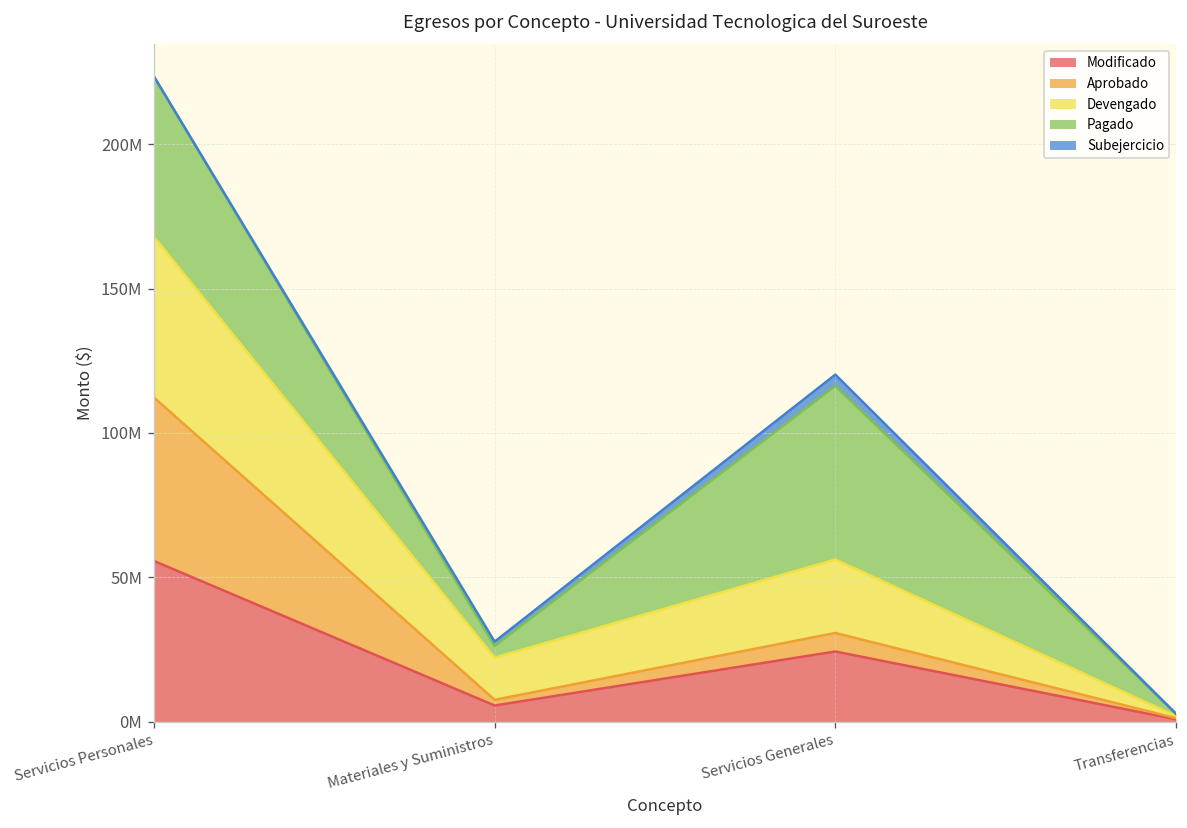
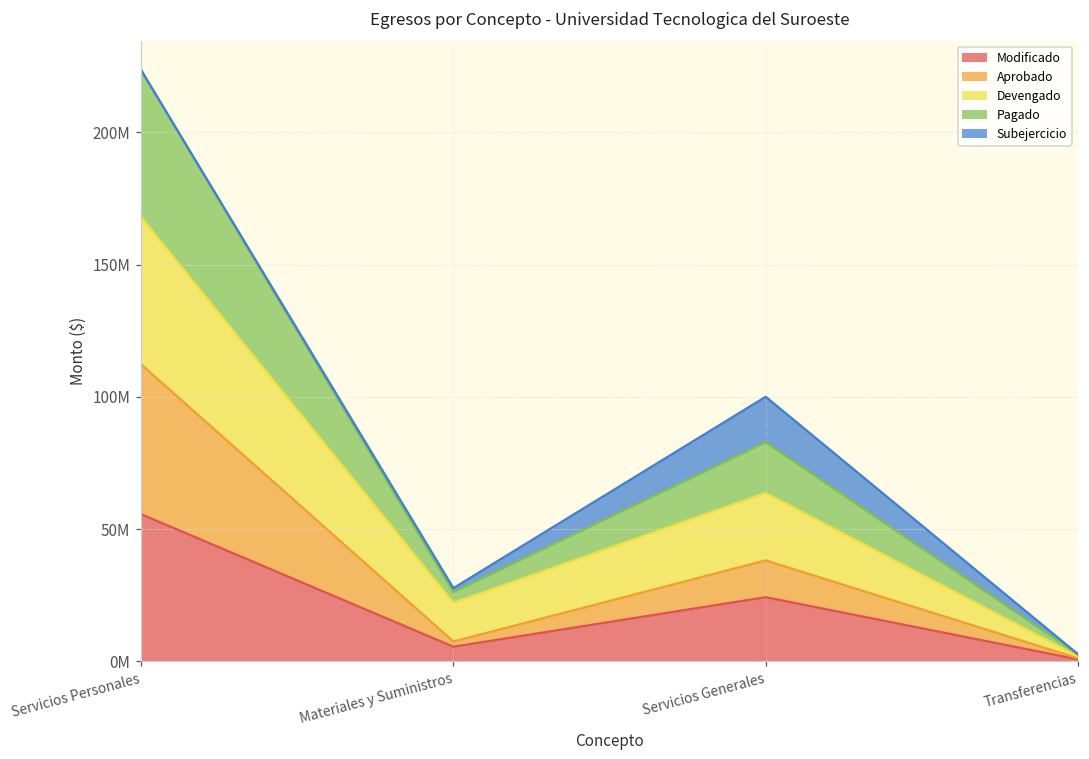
  {
    "Modificado": {
      "Servicios Personales": 56000000,
      "Materiales y Suministros": 6000000,
      "Servicios Generales": 24000000
    },
    "Aprobado": {
      "Servicios Personales": 57000000,
      "Materiales y Suministros": 2000000,
-     "Servicios Generales": 6000000
+     "Servicios Generales": 14000000
    },
    "Devengado": {
      "Servicios Personales": 56000000,
      "Materiales y Suministros": 15000000,
      "Servicios Generales": 25000000
    },
    "Pagado": {
      "Materiales y Suministros": 4000000,
-     "Servicios Generales": 60000000
+     "Servicios Generales": 19000000
    },
    "Subejercicio": {
      "Materiales y Suministros": 1000000,
-     "Servicios Generales": 4000000
+     "Servicios Generales": 17000000
    }
  }
